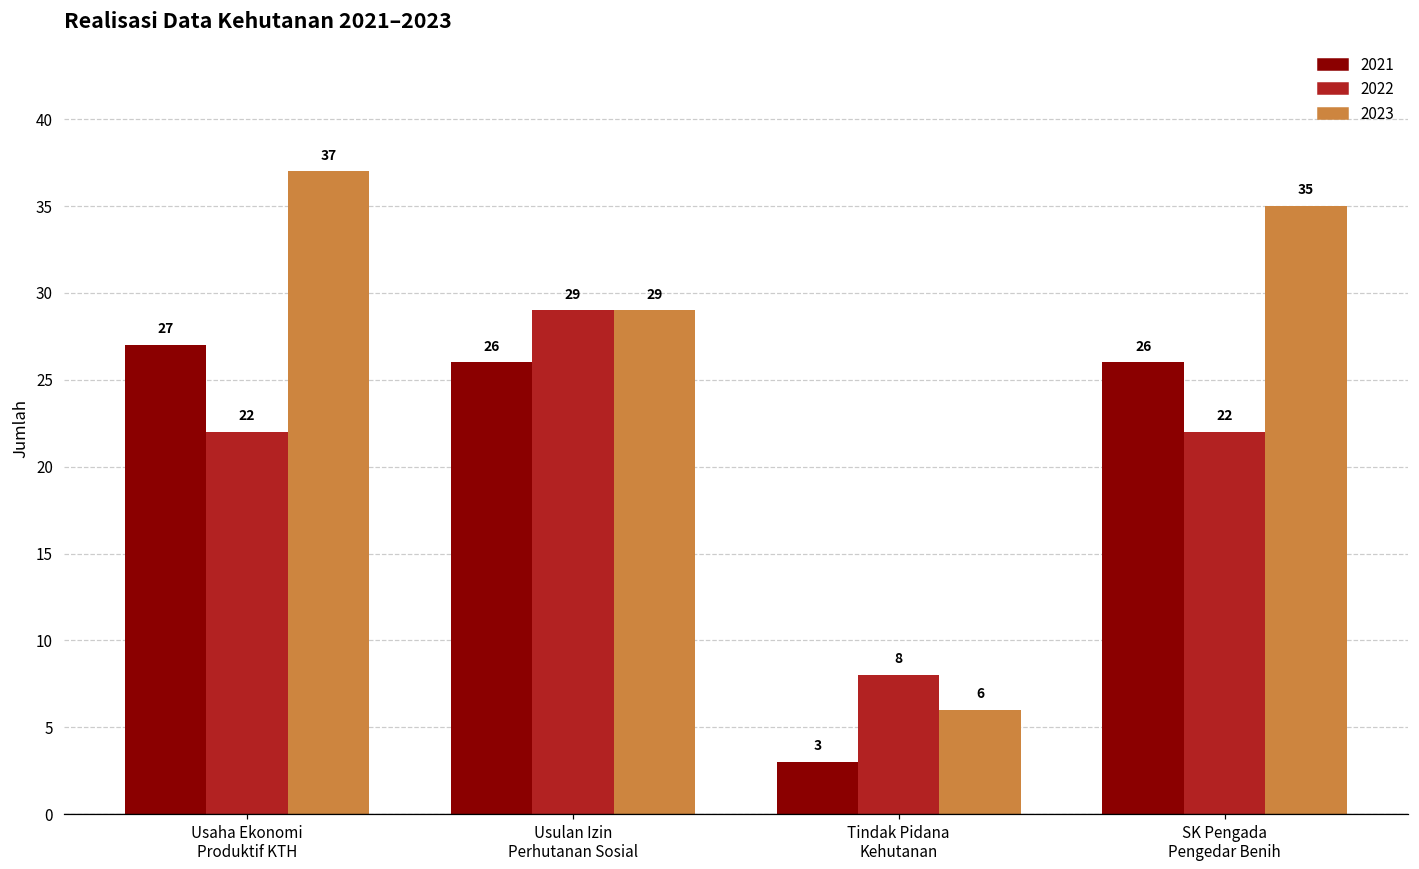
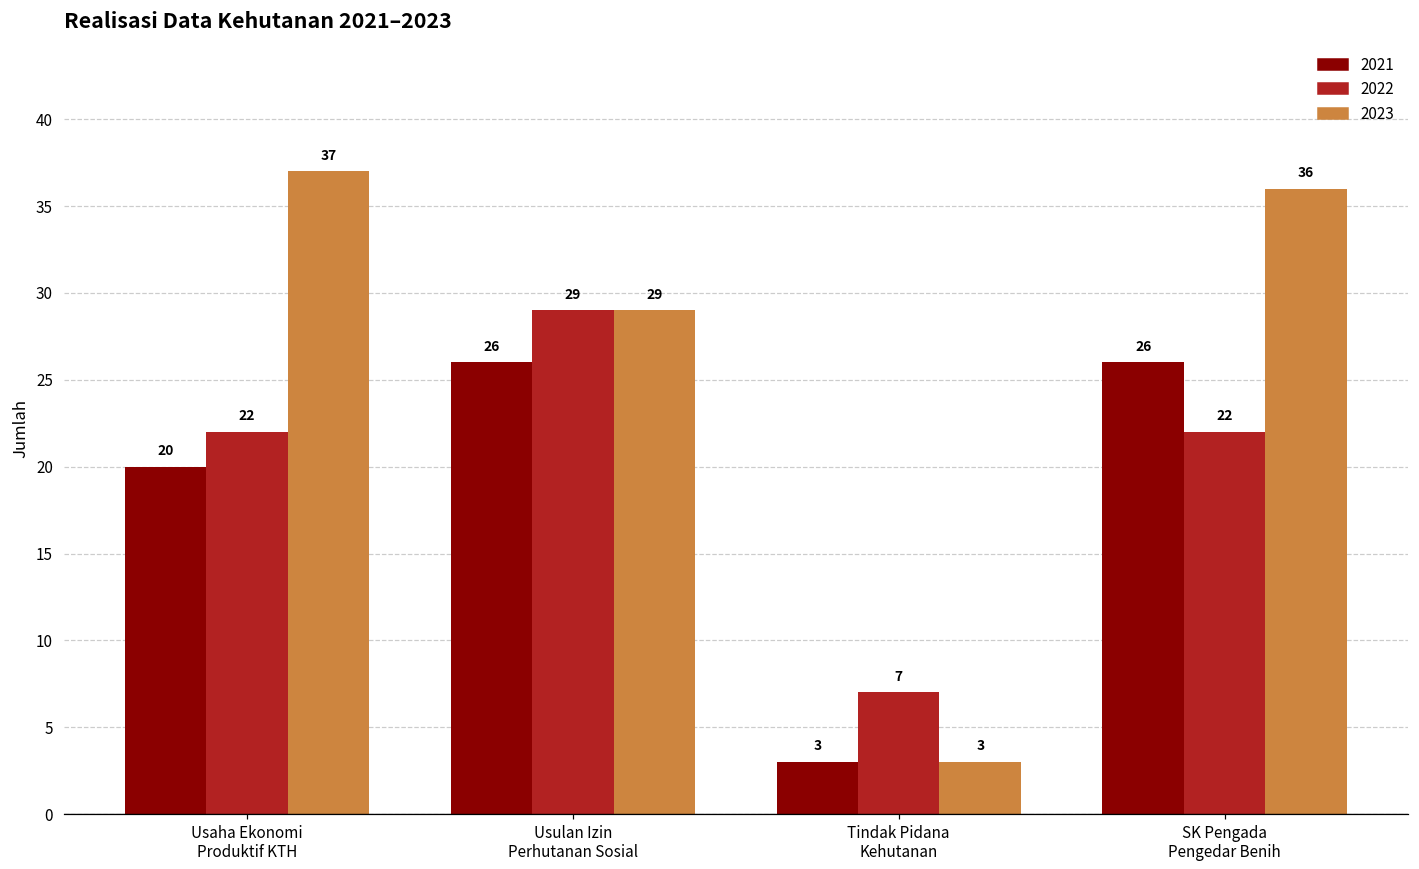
  {
    "2021": {
-     "Usaha Ekonomi Produktif KTH": 27,
+     "Usaha Ekonomi Produktif KTH": 20,
      "Usulan Izin Perhutanan Sosial": 26,
      "Tindak Pidana Kehutanan": 3,
      "SK Pengada Pengedar Benih": 26
    },
    "2022": {
      "Usaha Ekonomi Produktif KTH": 22,
      "Usulan Izin Perhutanan Sosial": 29,
-     "Tindak Pidana Kehutanan": 8,
+     "Tindak Pidana Kehutanan": 7,
      "SK Pengada Pengedar Benih": 22
    },
    "2023": {
      "Usaha Ekonomi Produktif KTH": 37,
      "Usulan Izin Perhutanan Sosial": 29,
-     "Tindak Pidana Kehutanan": 6,
-     "SK Pengada Pengedar Benih": 35
+     "Tindak Pidana Kehutanan": 3,
+     "SK Pengada Pengedar Benih": 36
    }
  }
